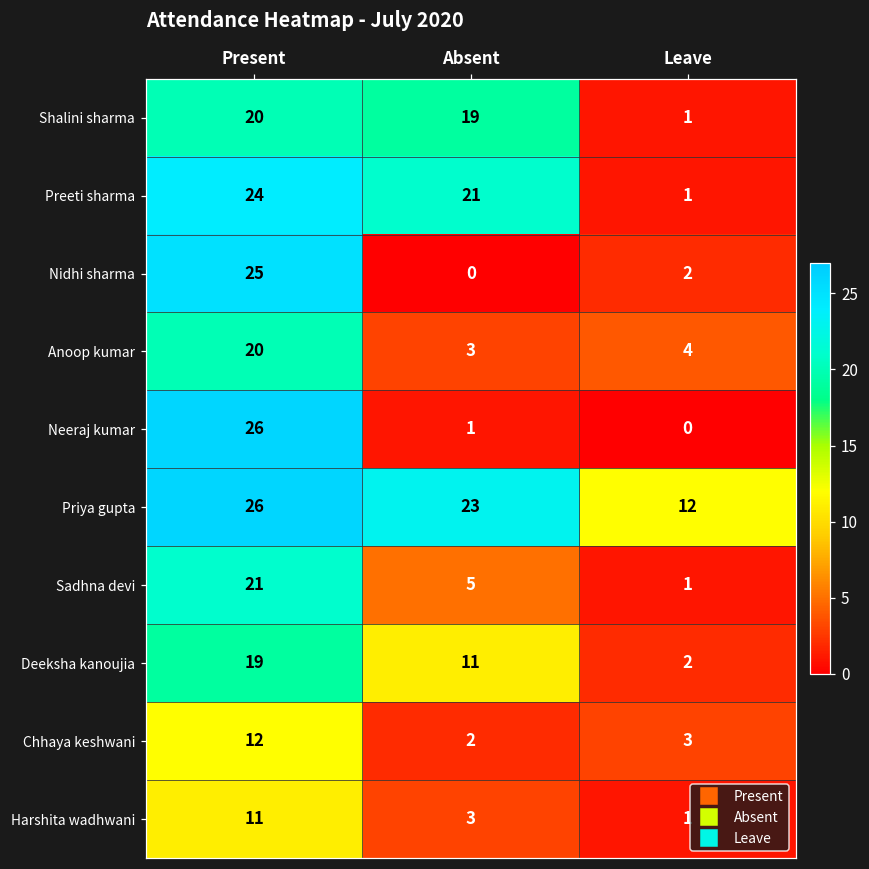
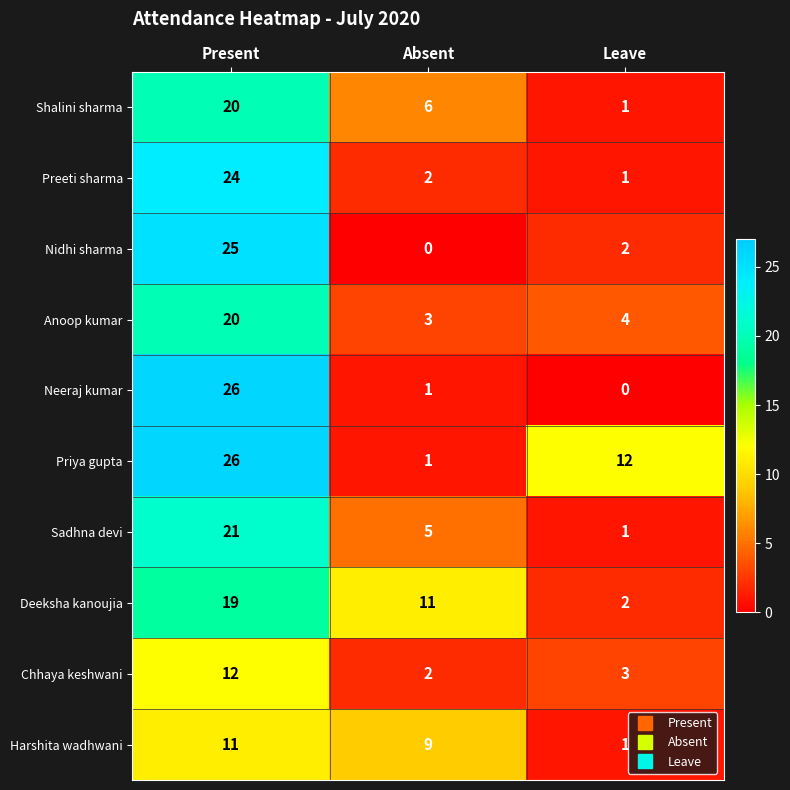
  {
    "Shalini sharma": {
      "Present": 20,
-     "Absent": 19,
+     "Absent": 6,
      "Leave": 1
    },
    "Preeti sharma": {
      "Present": 24,
-     "Absent": 21,
+     "Absent": 2,
      "Leave": 1
    },
    "Nidhi sharma": {
      "Present": 25,
      "Absent": 0,
      "Leave": 2
    },
    "Anoop kumar": {
      "Present": 20,
      "Absent": 3,
      "Leave": 4
    },
    "Neeraj kumar": {
      "Present": 26,
      "Absent": 1,
      "Leave": 0
    },
    "Priya gupta": {
      "Present": 26,
-     "Absent": 23,
+     "Absent": 1,
      "Leave": 12
    },
    "Sadhna devi": {
      "Present": 21,
      "Absent": 5,
      "Leave": 1
    },
    "Deeksha kanoujia": {
      "Present": 19,
      "Absent": 11,
      "Leave": 2
    },
    "Chhaya keshwani": {
      "Present": 12,
      "Absent": 2,
      "Leave": 3
    },
    "Harshita wadhwani": {
      "Present": 11,
-     "Absent": 3
+     "Absent": 9
    }
  }
